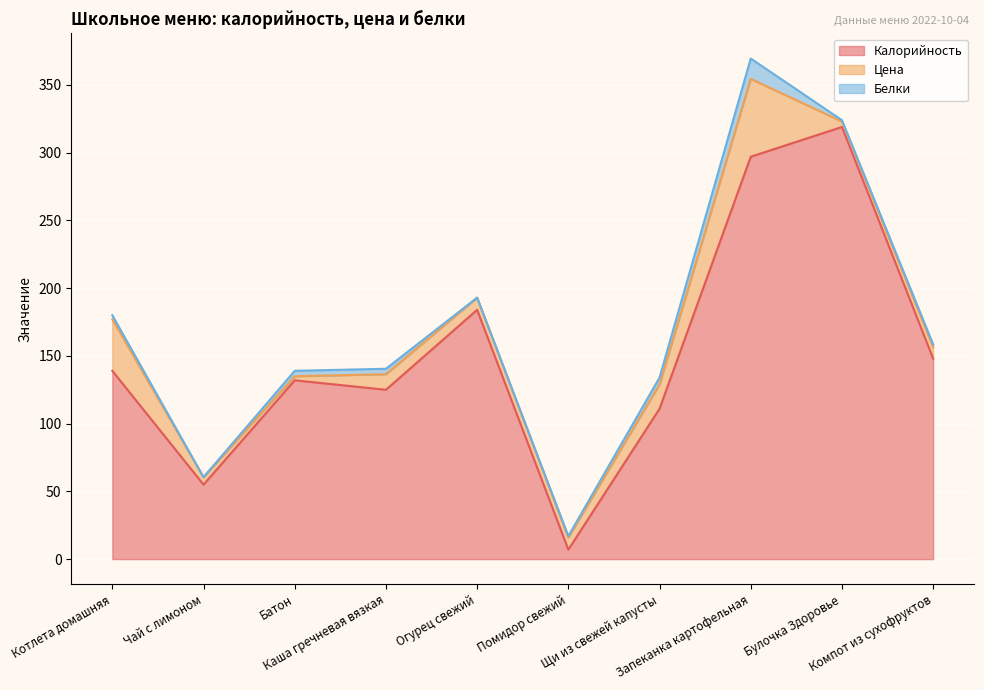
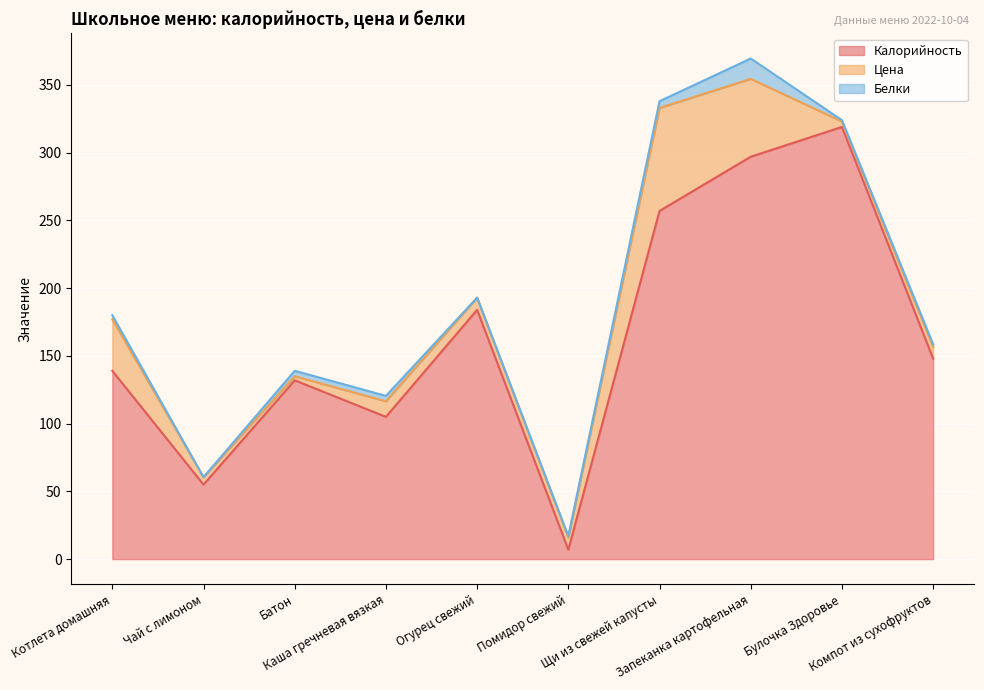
  {
    "Калорийность": {
      "Котлета домашняя": 139,
      "Чай с лимоном": 55,
      "Батон": 132,
-     "Каша гречневая вязкая": 125,
+     "Каша гречневая вязкая": 105,
      "Огурец свежий": 184,
      "Помидор свежий": 7,
-     "Щи из свежей капусты": 111,
+     "Щи из свежей капусты": 257,
      "Запеканка картофельная": 297,
      "Булочка Здоровье": 319,
      "Компот из сухофруктов": 148
    },
    "Цена": {
      "Котлета домашняя": 38,
      "Батон": 3,
      "Каша гречневая вязкая": 12,
-     "Щи из свежей капусты": 18,
+     "Щи из свежей капусты": 76,
      "Запеканка картофельная": 58,
      "Компот из сухофруктов": 9
    },
    "Белки": {
      "Котлета домашняя": 3,
      "Батон": 4,
      "Каша гречневая вязкая": 4,
      "Щи из свежей капусты": 5,
      "Запеканка картофельная": 15,
      "Компот из сухофруктов": 2
    }
  }
